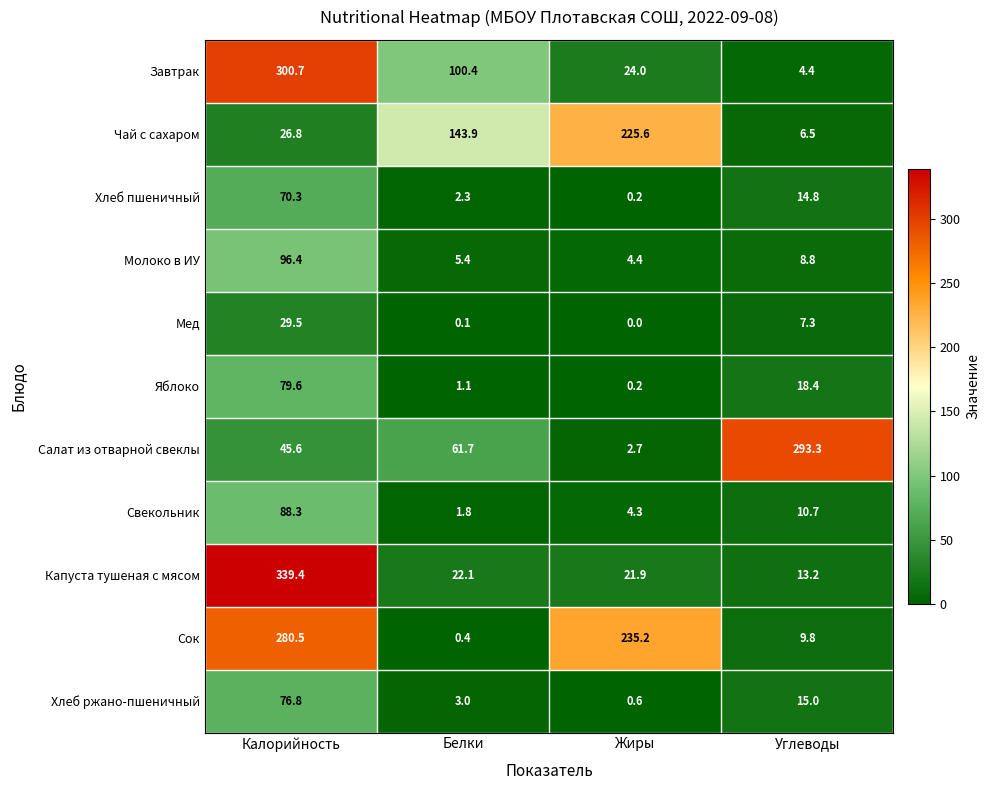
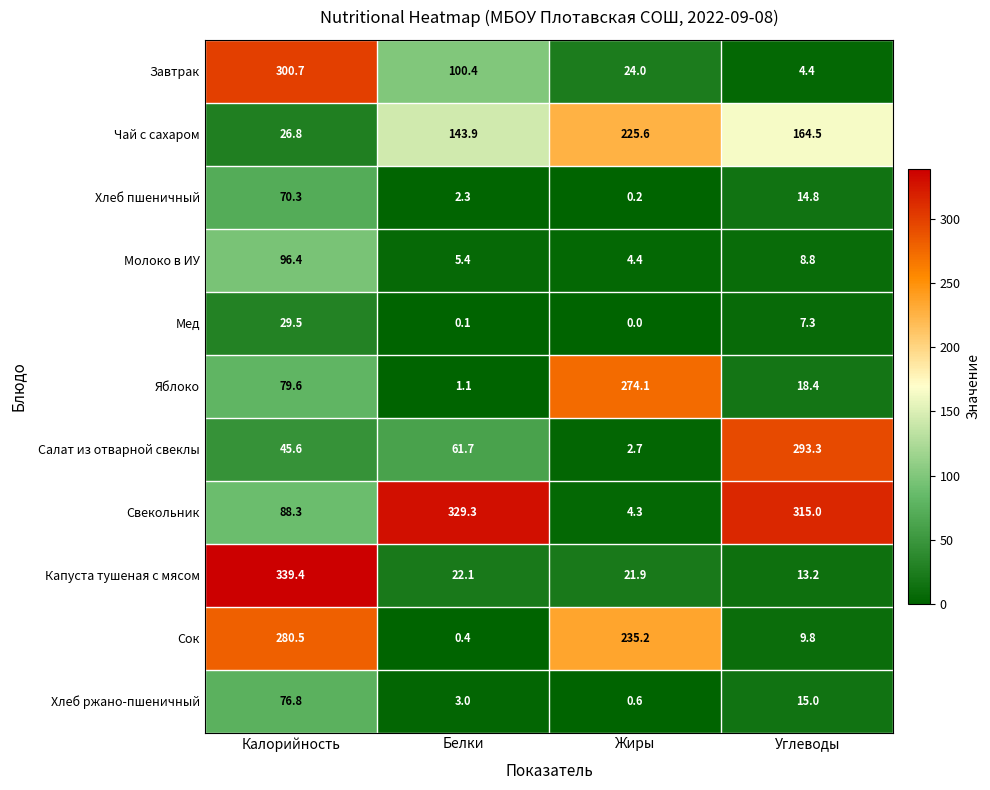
  {
    "Завтрак": {
      "Калорийность": 300.7,
      "Белки": 100.4,
      "Жиры": 24.0,
      "Углеводы": 4.4
    },
    "Чай с сахаром": {
      "Калорийность": 26.8,
      "Белки": 143.9,
      "Жиры": 225.6,
-     "Углеводы": 6.5
+     "Углеводы": 164.5
    },
    "Хлеб пшеничный": {
      "Калорийность": 70.3,
      "Белки": 2.3,
      "Жиры": 0.2,
      "Углеводы": 14.8
    },
    "Молоко в ИУ": {
      "Калорийность": 96.4,
      "Белки": 5.4,
      "Жиры": 4.4,
      "Углеводы": 8.8
    },
    "Мед": {
      "Калорийность": 29.5,
      "Белки": 0.1,
      "Жиры": 0.0,
      "Углеводы": 7.3
    },
    "Яблоко": {
      "Калорийность": 79.6,
      "Белки": 1.1,
-     "Жиры": 0.2,
+     "Жиры": 274.1,
      "Углеводы": 18.4
    },
    "Салат из отварной свеклы": {
      "Калорийность": 45.6,
      "Белки": 61.7,
      "Жиры": 2.7,
      "Углеводы": 293.3
    },
    "Свекольник": {
      "Калорийность": 88.3,
-     "Белки": 1.8,
+     "Белки": 329.3,
      "Жиры": 4.3,
-     "Углеводы": 10.7
+     "Углеводы": 315.0
    },
    "Капуста тушеная с мясом": {
      "Калорийность": 339.4,
      "Белки": 22.1,
      "Жиры": 21.9,
      "Углеводы": 13.2
    },
    "Сок": {
      "Калорийность": 280.5,
      "Белки": 0.4,
      "Жиры": 235.2,
      "Углеводы": 9.8
    },
    "Хлеб ржано-пшеничный": {
      "Калорийность": 76.8,
      "Белки": 3.0,
      "Жиры": 0.6,
      "Углеводы": 15.0
    }
  }
